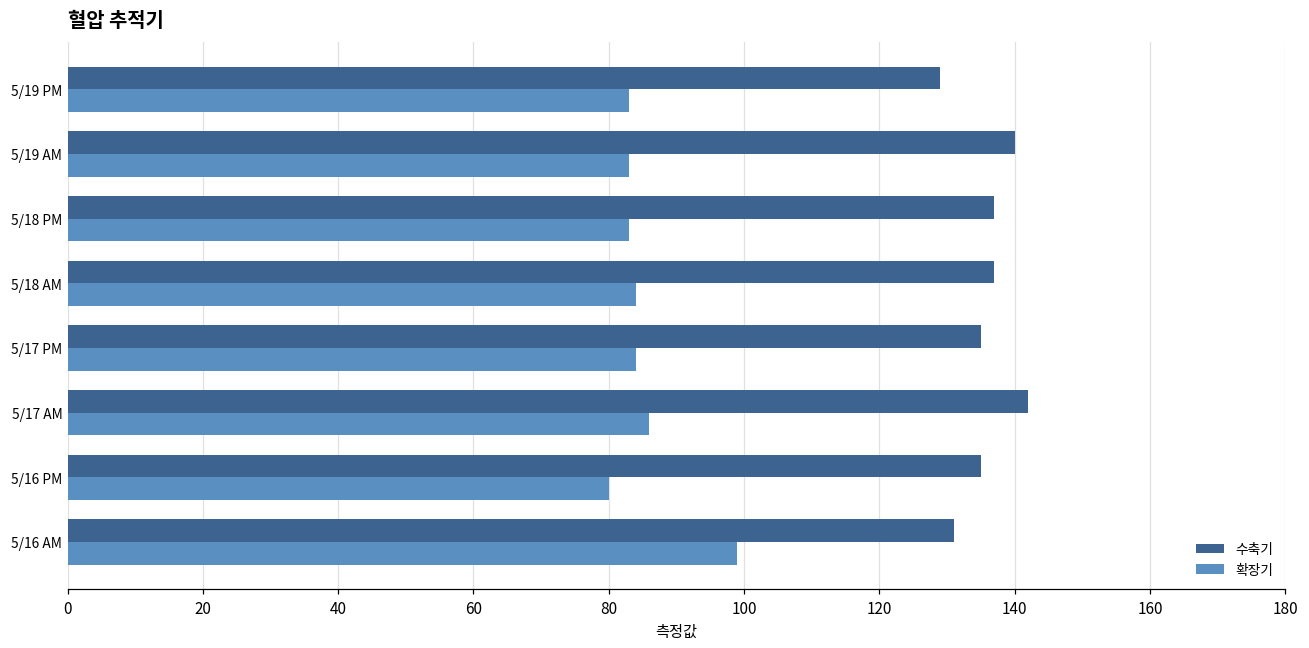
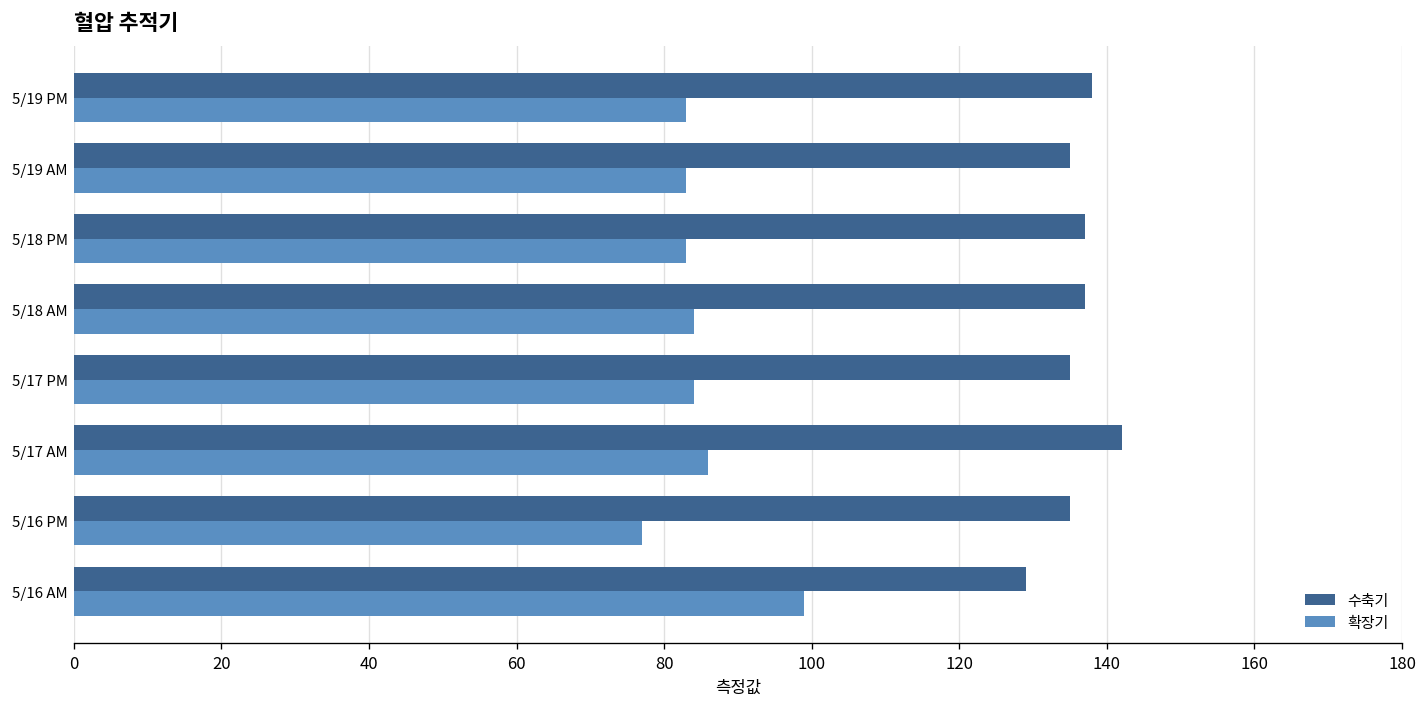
  {
    "수축기": {
-     "5/19 PM": 129,
-     "5/19 AM": 140,
+     "5/19 PM": 138,
+     "5/19 AM": 135,
      "5/18 PM": 137,
      "5/18 AM": 137,
      "5/17 PM": 135,
      "5/17 AM": 142,
      "5/16 PM": 135,
-     "5/16 AM": 131
+     "5/16 AM": 129
    },
    "확장기": {
      "5/19 PM": 83,
      "5/19 AM": 83,
      "5/18 PM": 83,
      "5/18 AM": 84,
      "5/17 PM": 84,
      "5/17 AM": 86,
-     "5/16 PM": 80,
+     "5/16 PM": 77,
      "5/16 AM": 99
    }
  }
